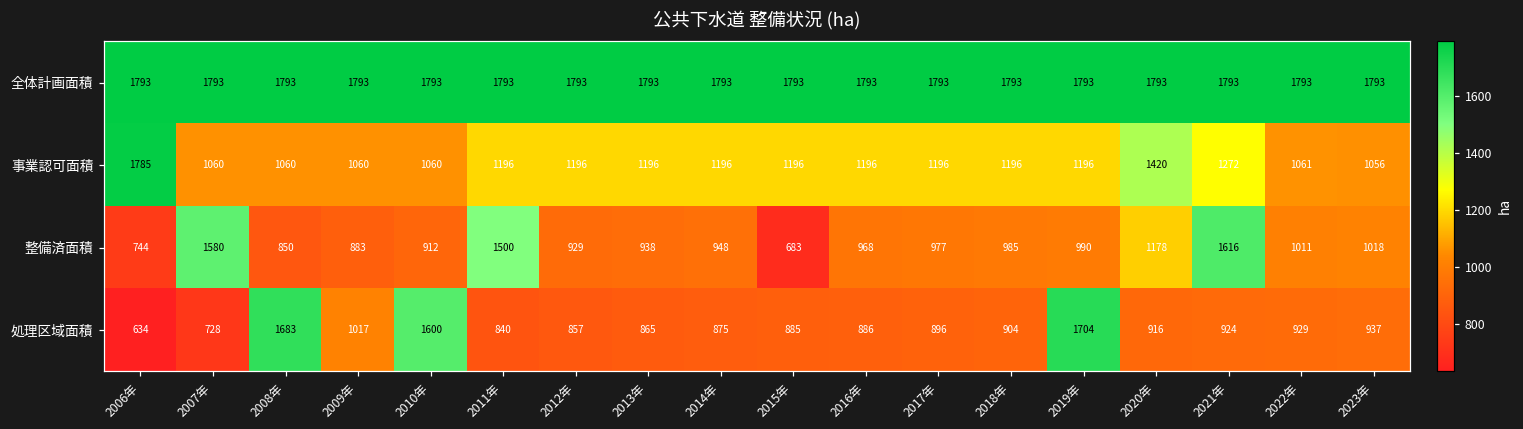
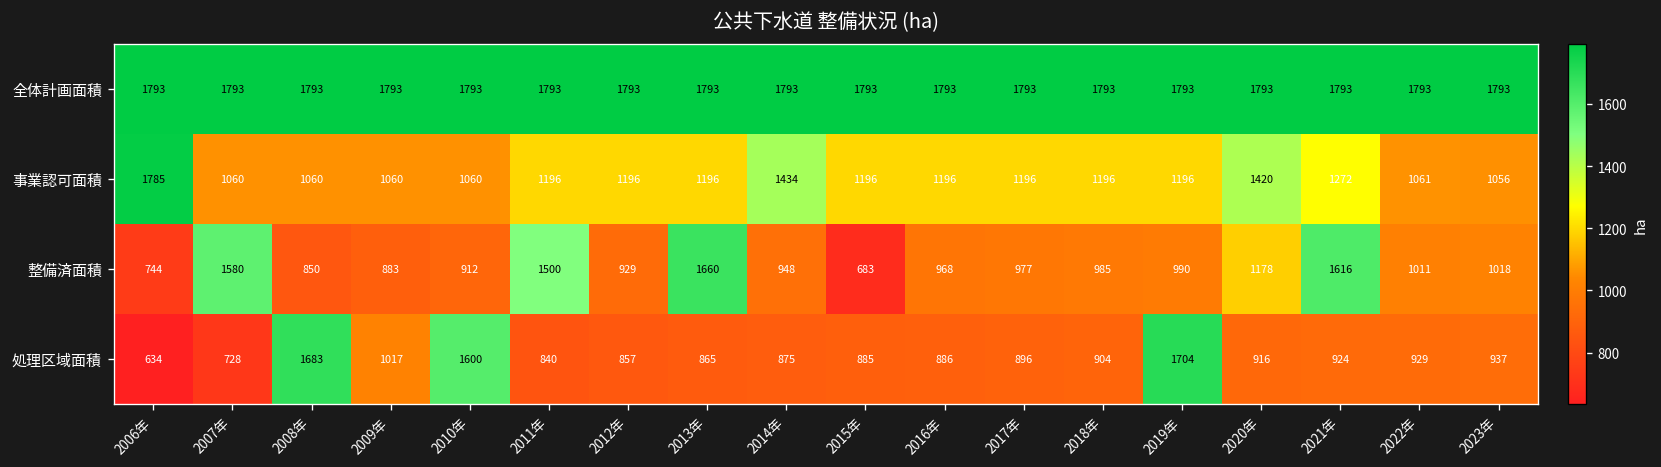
  {
    "全体計画面積": {
      "2006年": 1793,
      "2007年": 1793,
      "2008年": 1793,
      "2009年": 1793,
      "2010年": 1793,
      "2011年": 1793,
      "2012年": 1793,
      "2013年": 1793,
      "2014年": 1793,
      "2015年": 1793,
      "2016年": 1793,
      "2017年": 1793,
      "2018年": 1793,
      "2019年": 1793,
      "2020年": 1793,
      "2021年": 1793,
      "2022年": 1793,
      "2023年": 1793
    },
    "事業認可面積": {
      "2006年": 1785,
      "2007年": 1060,
      "2008年": 1060,
      "2009年": 1060,
      "2010年": 1060,
      "2011年": 1196,
      "2012年": 1196,
      "2013年": 1196,
-     "2014年": 1196,
+     "2014年": 1434,
      "2015年": 1196,
      "2016年": 1196,
      "2017年": 1196,
      "2018年": 1196,
      "2019年": 1196,
      "2020年": 1420,
      "2021年": 1272,
      "2022年": 1061,
      "2023年": 1056
    },
    "整備済面積": {
      "2006年": 744,
      "2007年": 1580,
      "2008年": 850,
      "2009年": 883,
      "2010年": 912,
      "2011年": 1500,
      "2012年": 929,
-     "2013年": 938,
+     "2013年": 1660,
      "2014年": 948,
      "2015年": 683,
      "2016年": 968,
      "2017年": 977,
      "2018年": 985,
      "2019年": 990,
      "2020年": 1178,
      "2021年": 1616,
      "2022年": 1011,
      "2023年": 1018
    },
    "処理区域面積": {
      "2006年": 634,
      "2007年": 728,
      "2008年": 1683,
      "2009年": 1017,
      "2010年": 1600,
      "2011年": 840,
      "2012年": 857,
      "2013年": 865,
      "2014年": 875,
      "2015年": 885,
      "2016年": 886,
      "2017年": 896,
      "2018年": 904,
      "2019年": 1704,
      "2020年": 916,
      "2021年": 924,
      "2022年": 929,
      "2023年": 937
    }
  }
